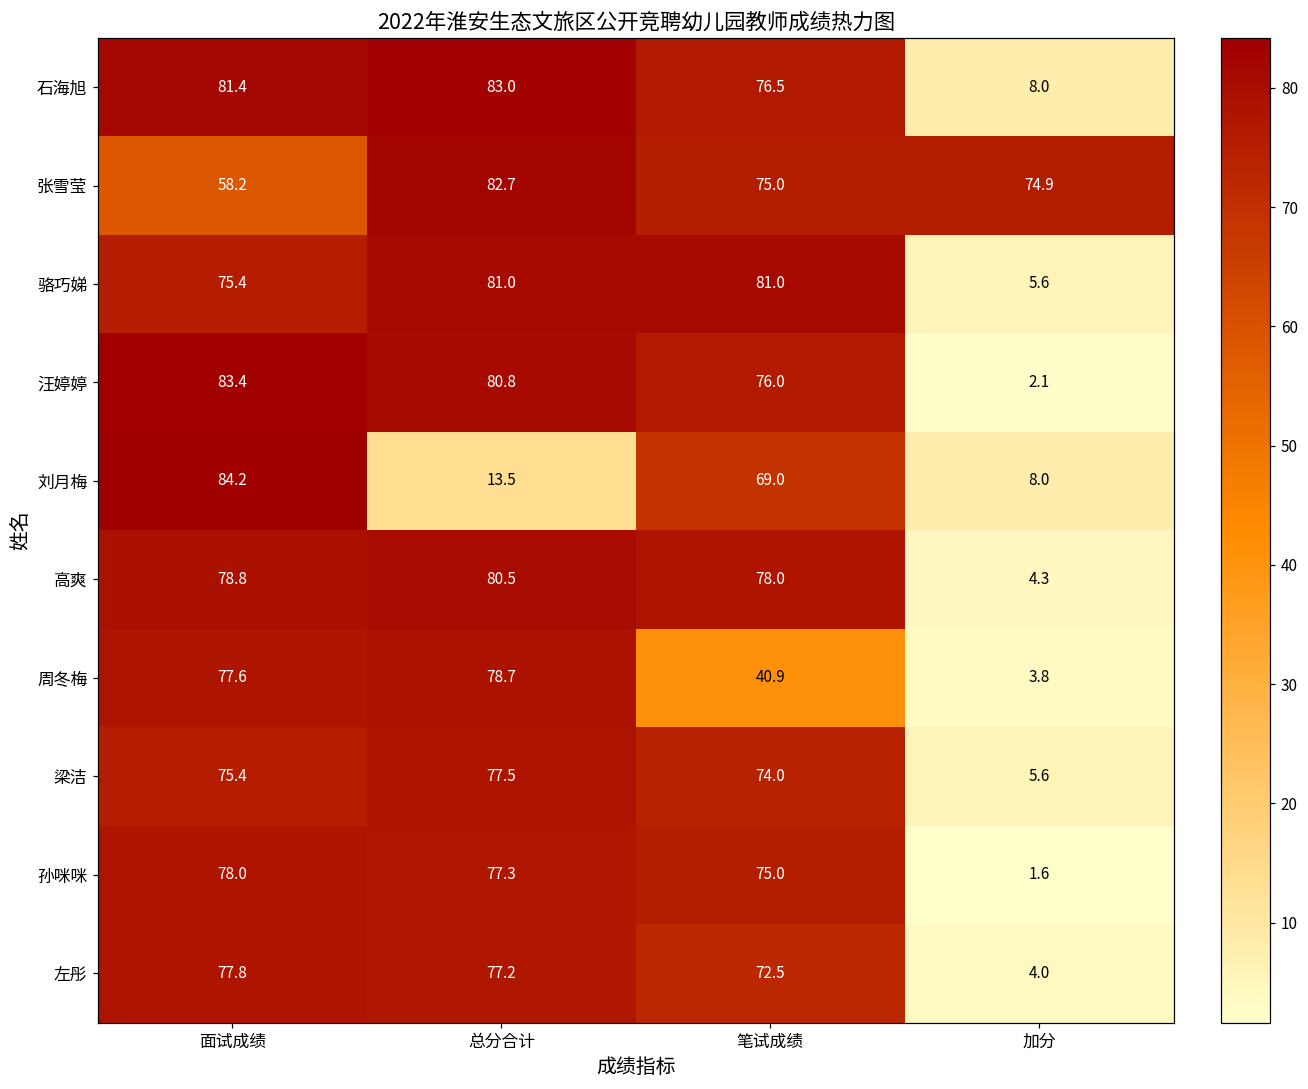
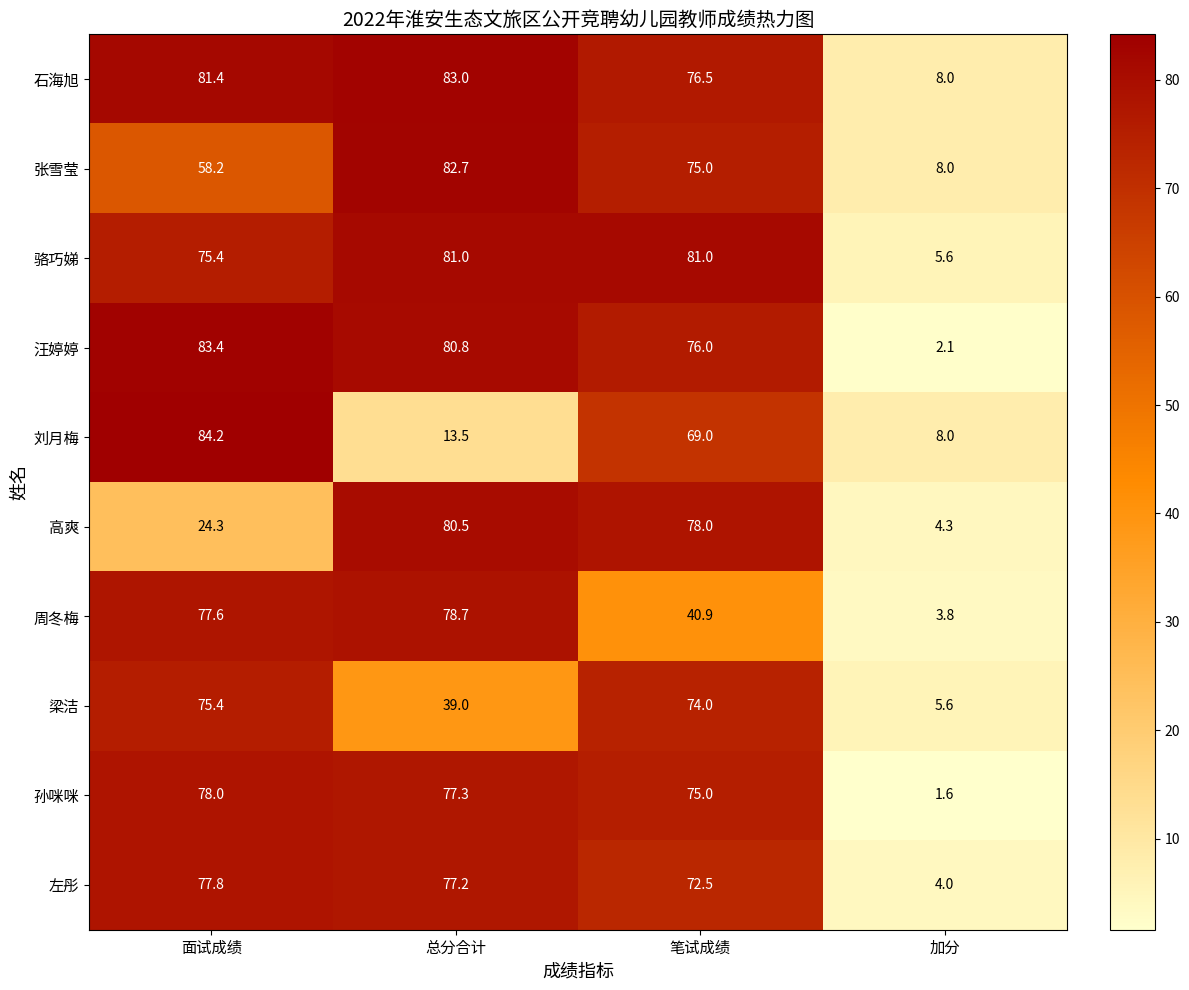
  {
    "石海旭": {
      "面试成绩": 81.4,
      "总分合计": 83.0,
      "笔试成绩": 76.5,
      "加分": 8.0
    },
    "张雪莹": {
      "面试成绩": 58.2,
      "总分合计": 82.7,
      "笔试成绩": 75.0,
-     "加分": 74.9
+     "加分": 8.0
    },
    "骆巧娣": {
      "面试成绩": 75.4,
      "总分合计": 81.0,
      "笔试成绩": 81.0,
      "加分": 5.6
    },
    "汪婷婷": {
      "面试成绩": 83.4,
      "总分合计": 80.8,
      "笔试成绩": 76.0,
      "加分": 2.1
    },
    "刘月梅": {
      "面试成绩": 84.2,
      "总分合计": 13.5,
      "笔试成绩": 69.0,
      "加分": 8.0
    },
    "高爽": {
-     "面试成绩": 78.8,
+     "面试成绩": 24.3,
      "总分合计": 80.5,
      "笔试成绩": 78.0,
      "加分": 4.3
    },
    "周冬梅": {
      "面试成绩": 77.6,
      "总分合计": 78.7,
      "笔试成绩": 40.9,
      "加分": 3.8
    },
    "梁洁": {
      "面试成绩": 75.4,
-     "总分合计": 77.5,
+     "总分合计": 39.0,
      "笔试成绩": 74.0,
      "加分": 5.6
    },
    "孙咪咪": {
      "面试成绩": 78.0,
      "总分合计": 77.3,
      "笔试成绩": 75.0,
      "加分": 1.6
    },
    "左彤": {
      "面试成绩": 77.8,
      "总分合计": 77.2,
      "笔试成绩": 72.5,
      "加分": 4.0
    }
  }
